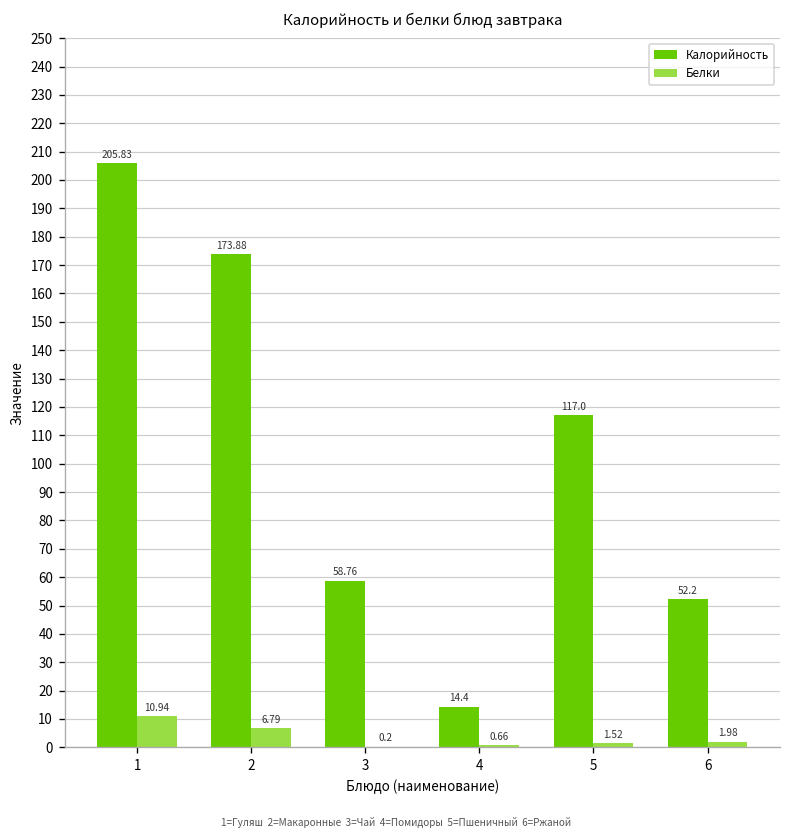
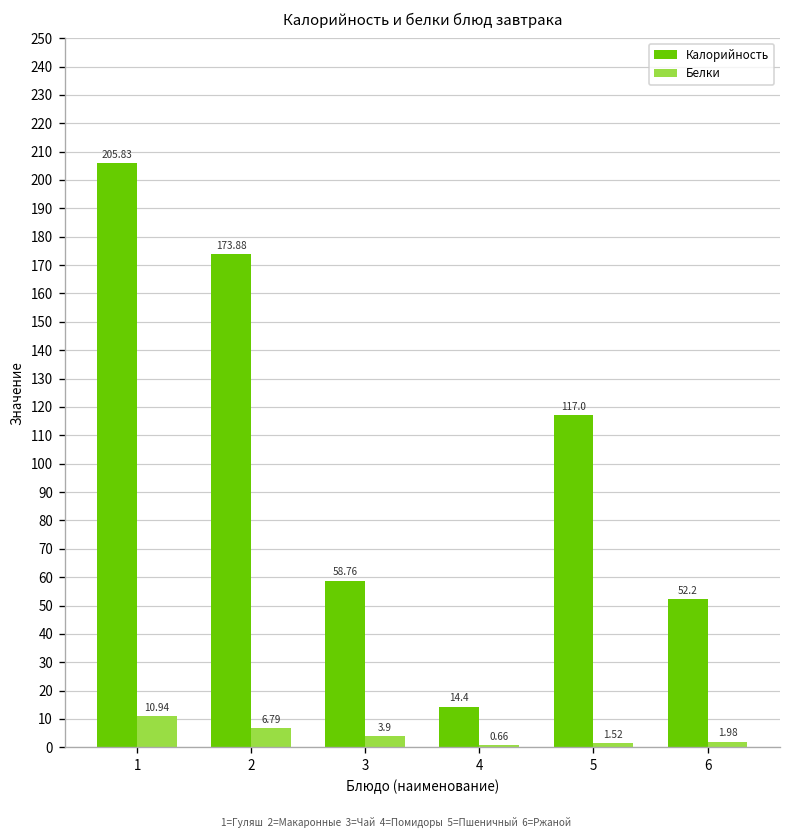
  {
    "Калорийность": {
      "1": 205.83,
      "2": 173.88,
      "3": 58.76,
      "4": 14.4,
      "5": 117.0,
      "6": 52.2
    },
    "Белки": {
      "1": 10.94,
      "2": 6.79,
-     "3": 0.2,
+     "3": 3.9,
      "4": 0.66,
      "5": 1.52,
      "6": 1.98
    }
  }
